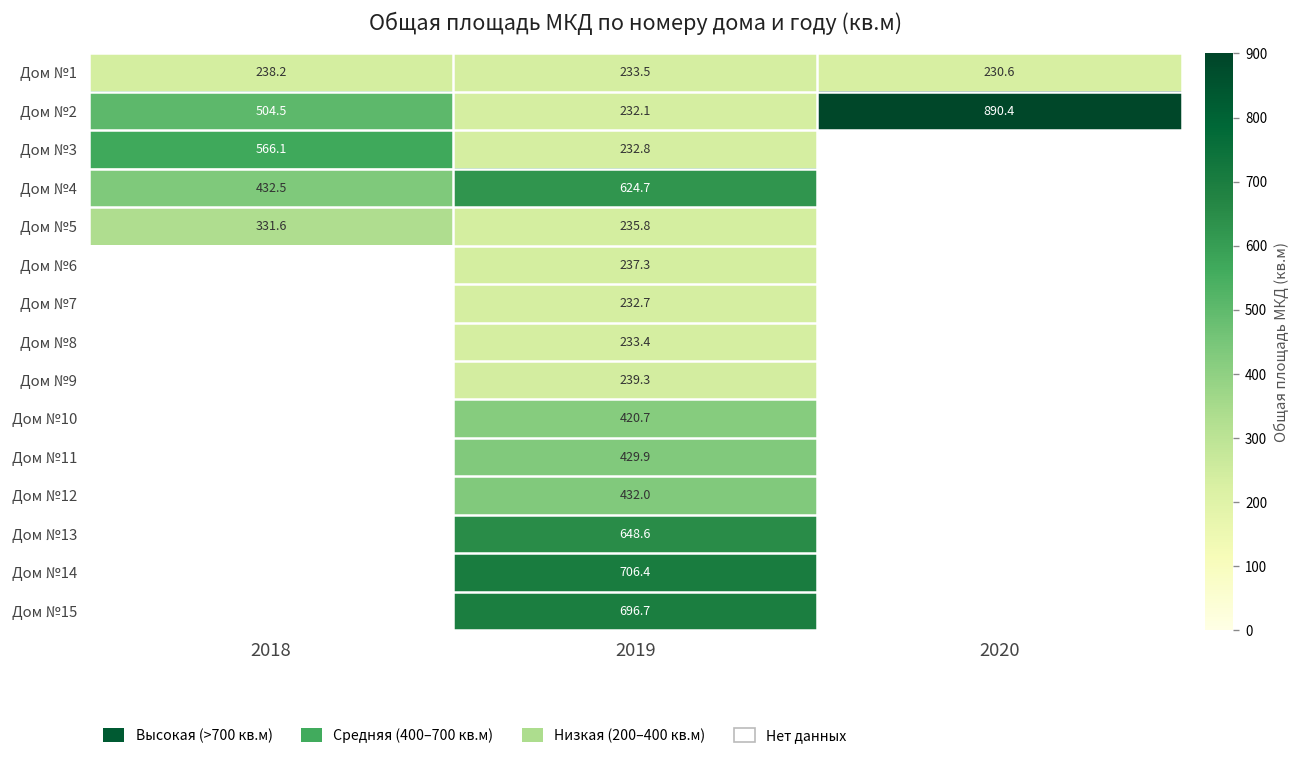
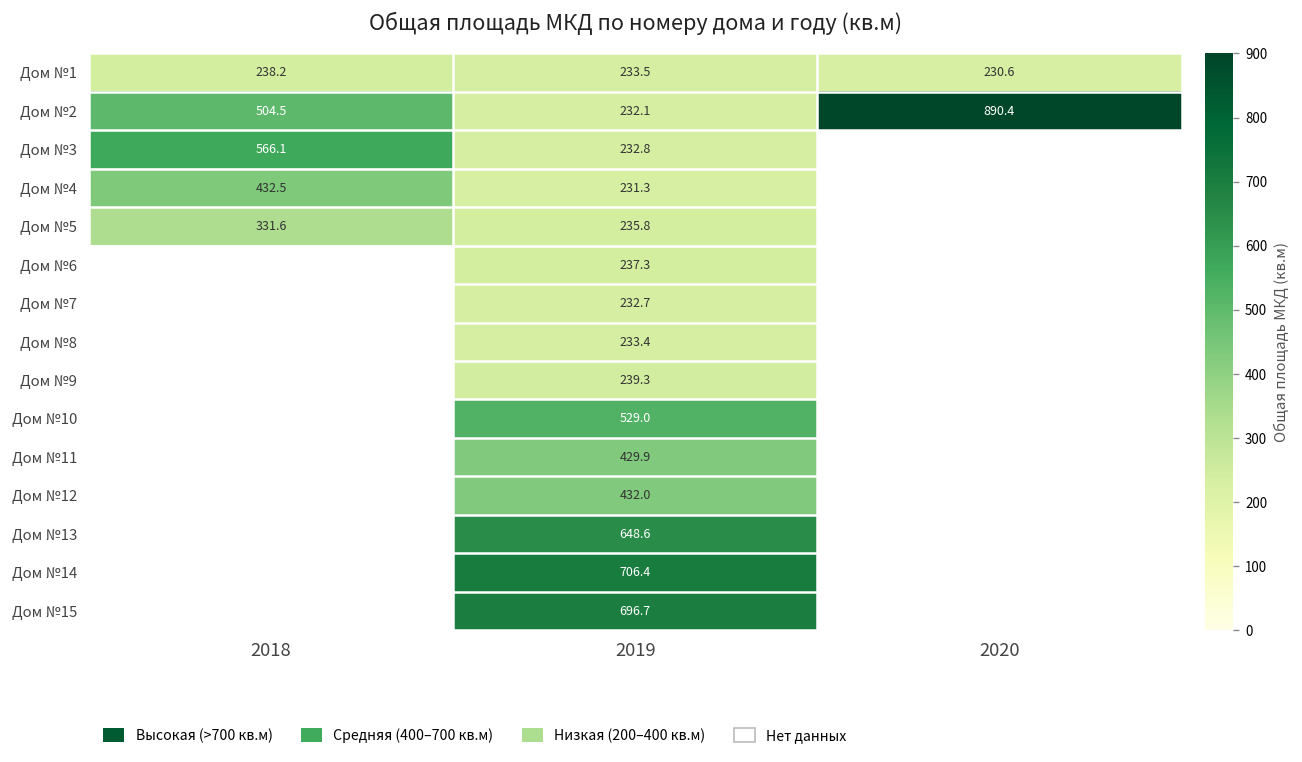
  {
    "Дом №1": {
      "2018": 238.2,
      "2019": 233.5,
      "2020": 230.6
    },
    "Дом №2": {
      "2018": 504.5,
      "2019": 232.1,
      "2020": 890.4
    },
    "Дом №3": {
      "2018": 566.1,
      "2019": 232.8
    },
    "Дом №4": {
      "2018": 432.5,
-     "2019": 624.7
+     "2019": 231.3
    },
    "Дом №5": {
      "2018": 331.6,
      "2019": 235.8
    },
    "Дом №6": {
      "2019": 237.3
    },
    "Дом №7": {
      "2019": 232.7
    },
    "Дом №8": {
      "2019": 233.4
    },
    "Дом №9": {
      "2019": 239.3
    },
    "Дом №10": {
-     "2019": 420.7
+     "2019": 529.0
    },
    "Дом №11": {
      "2019": 429.9
    },
    "Дом №12": {
      "2019": 432.0
    },
    "Дом №13": {
      "2019": 648.6
    },
    "Дом №14": {
      "2019": 706.4
    },
    "Дом №15": {
      "2019": 696.7
    }
  }
